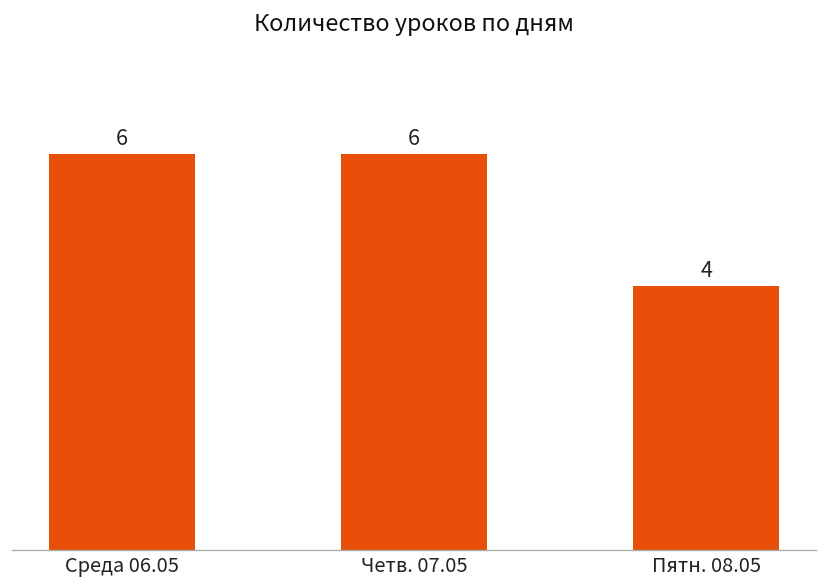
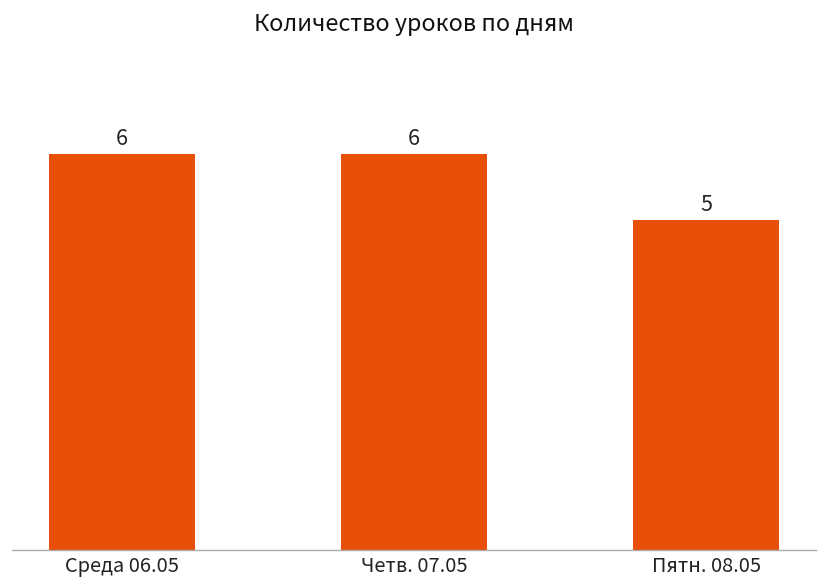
  {
    "Среда 06.05": 6,
    "Четв. 07.05": 6,
-   "Пятн. 08.05": 4
+   "Пятн. 08.05": 5
  }
